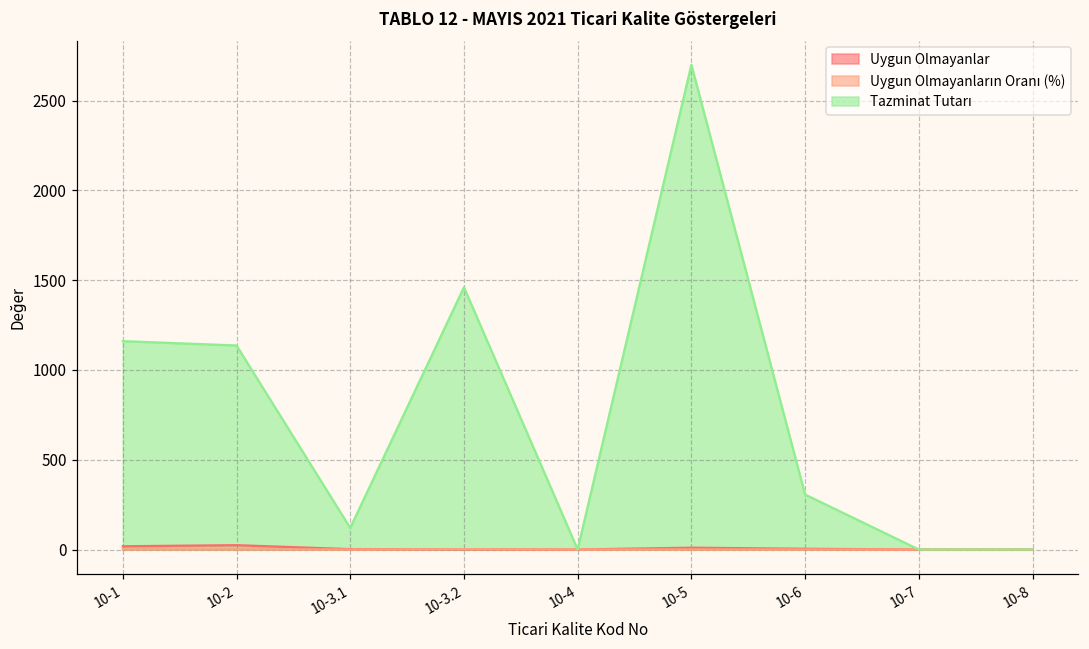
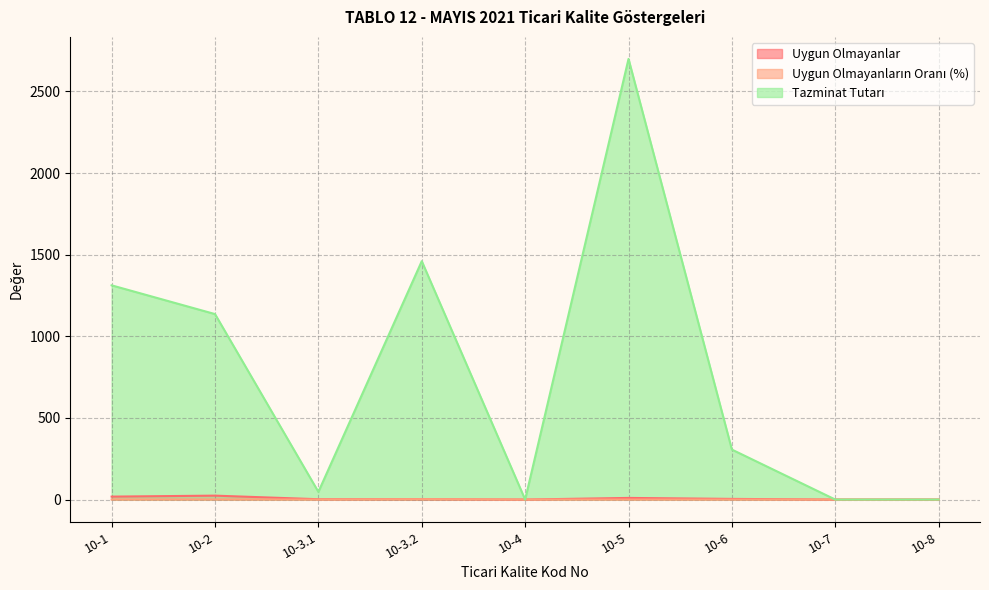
  {
    "Tazminat Tutarı": {
-     "10-1": 1160,
+     "10-1": 1310,
      "10-2": 1140,
-     "10-3.1": 120,
+     "10-3.1": 50,
      "10-3.2": 1460,
      "10-5": 2700,
      "10-6": 310
    }
  }
